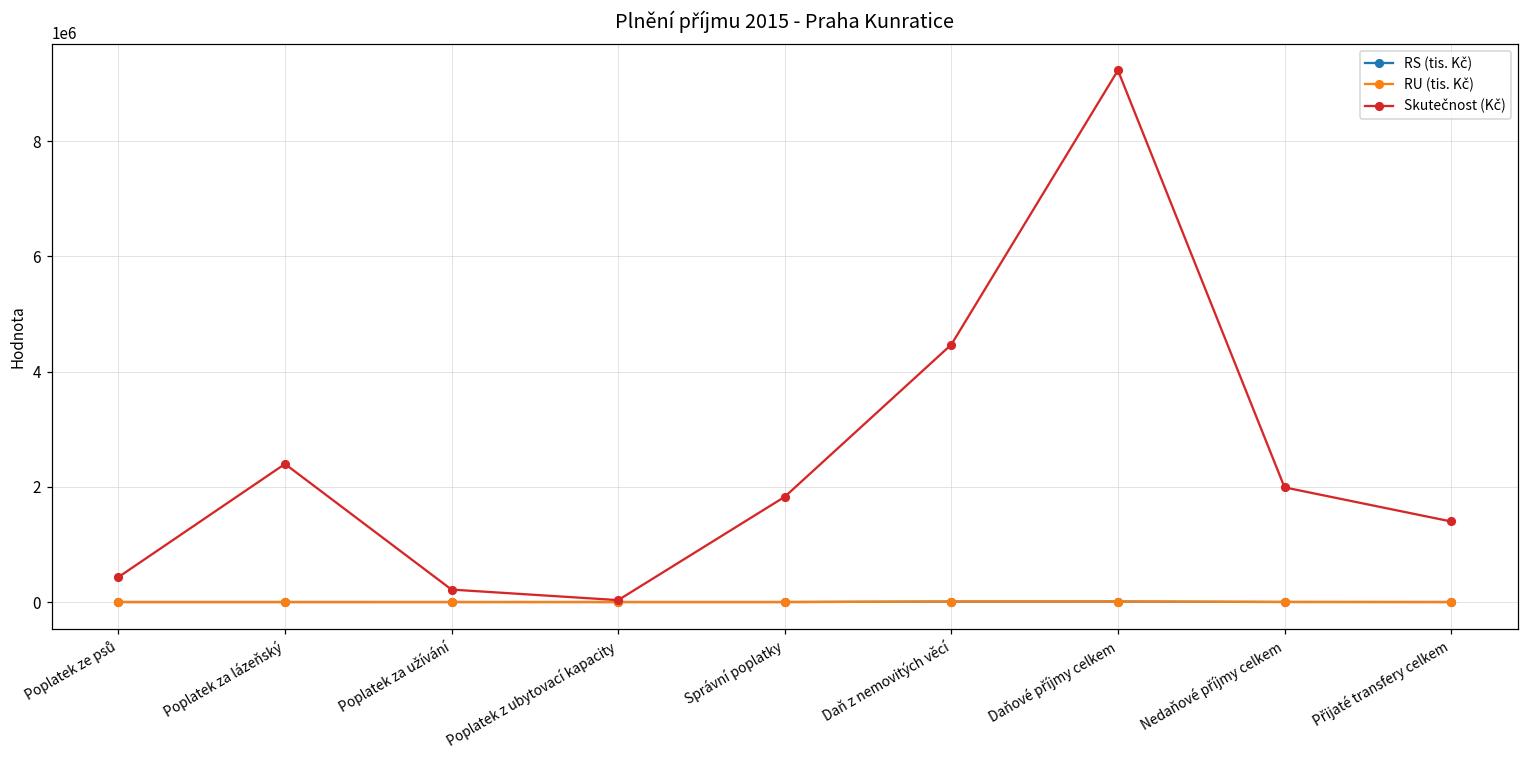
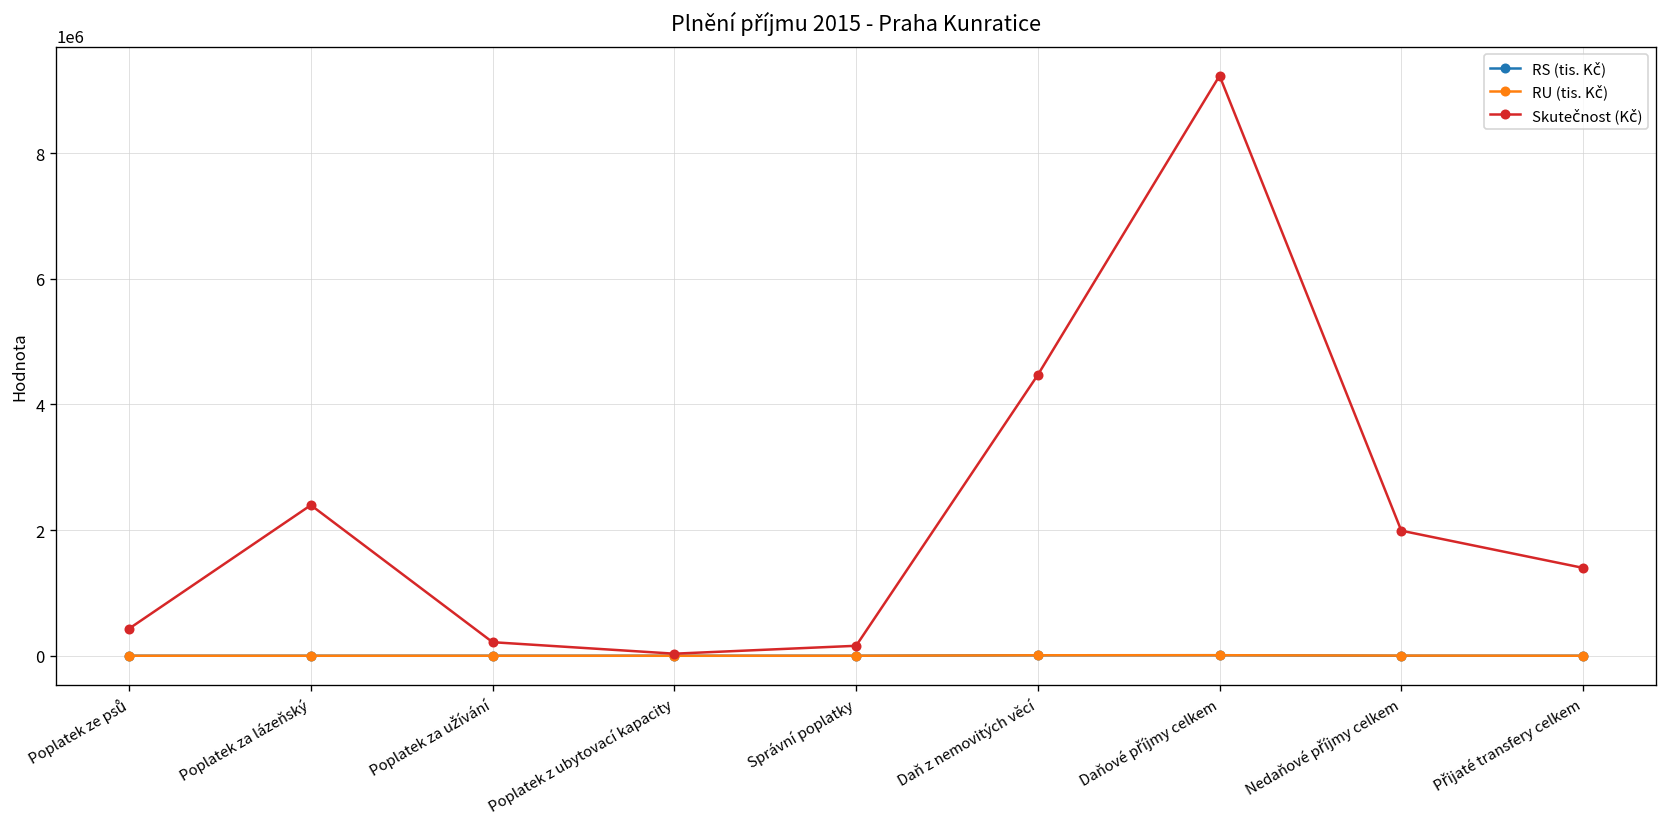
  {
    "RU (tis. Kč)": {
      "Poplatek ze psů": 0,
      "Poplatek za lázeňský": 0,
      "Poplatek za užívání": 0,
      "Správní poplatky": 0,
      "Daň z nemovitých věcí": 0,
      "Daňové příjmy celkem": 0,
      "Nedaňové příjmy celkem": 0,
      "Přijaté transfery celkem": 0
    },
    "Skutečnost (Kč)": {
      "Poplatek ze psů": 400000,
      "Poplatek za lázeňský": 2400000,
      "Poplatek za užívání": 200000,
-     "Správní poplatky": 1800000,
+     "Správní poplatky": 200000,
      "Daň z nemovitých věcí": 4500000,
      "Daňové příjmy celkem": 9200000,
      "Nedaňové příjmy celkem": 2000000,
      "Přijaté transfery celkem": 1400000
    }
  }
